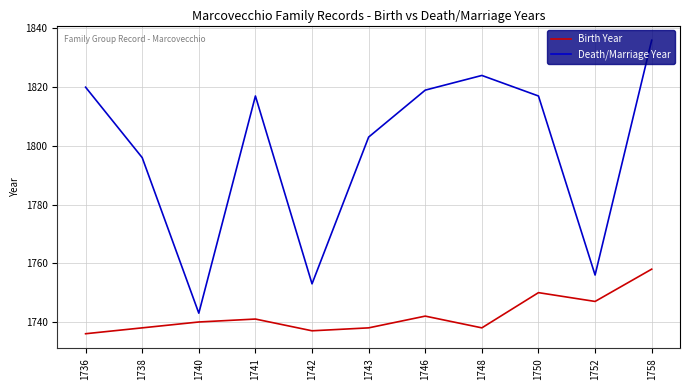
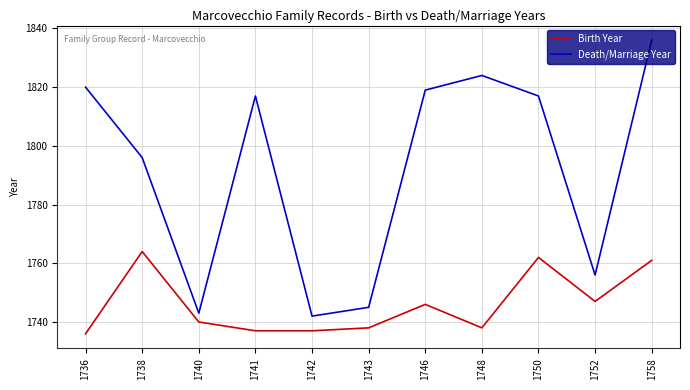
  {
    "Birth Year": {
      "1736": 1736,
-     "1738": 1738,
+     "1738": 1764,
      "1740": 1740,
-     "1741": 1741,
+     "1741": 1737,
      "1742": 1737,
      "1743": 1738,
-     "1746": 1742,
+     "1746": 1746,
      "1748": 1738,
-     "1750": 1750,
+     "1750": 1762,
      "1752": 1747,
-     "1758": 1758
+     "1758": 1761
    },
    "Death/Marriage Year": {
      "1736": 1820,
      "1738": 1796,
      "1740": 1743,
      "1741": 1817,
-     "1742": 1753,
-     "1743": 1803,
+     "1742": 1742,
+     "1743": 1745,
      "1746": 1819,
      "1748": 1824,
      "1750": 1817,
      "1752": 1756
    }
  }
